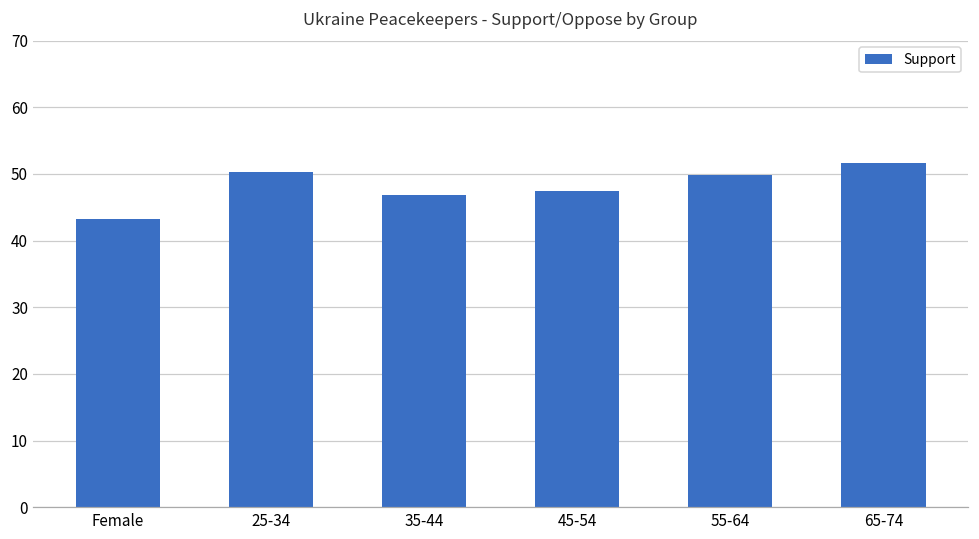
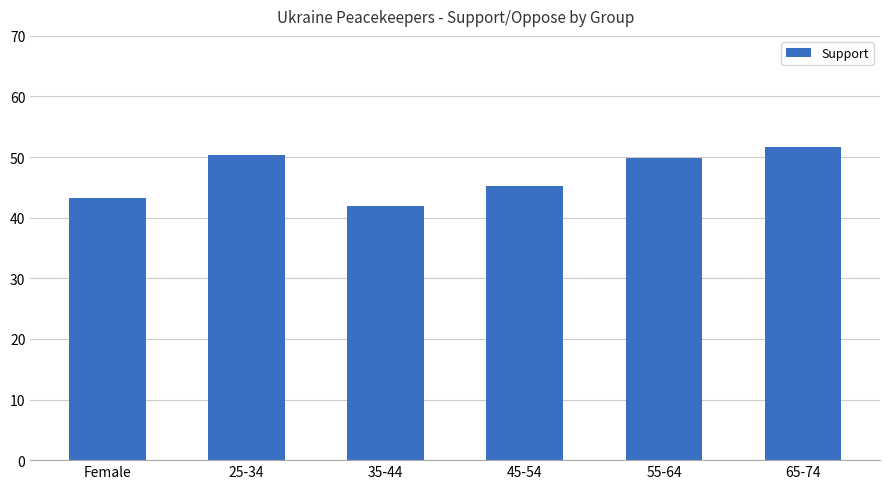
  {
    "Female": 43,
    "25-34": 50,
-   "35-44": 47,
-   "45-54": 47,
+   "35-44": 42,
+   "45-54": 45,
    "55-64": 50,
    "65-74": 52
  }
